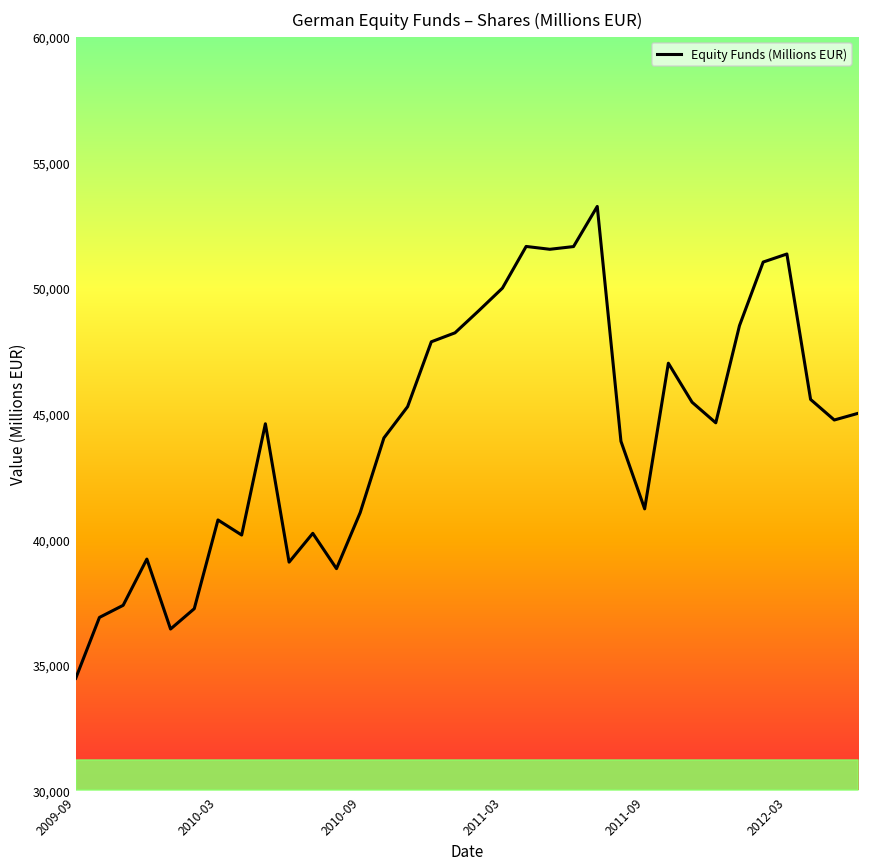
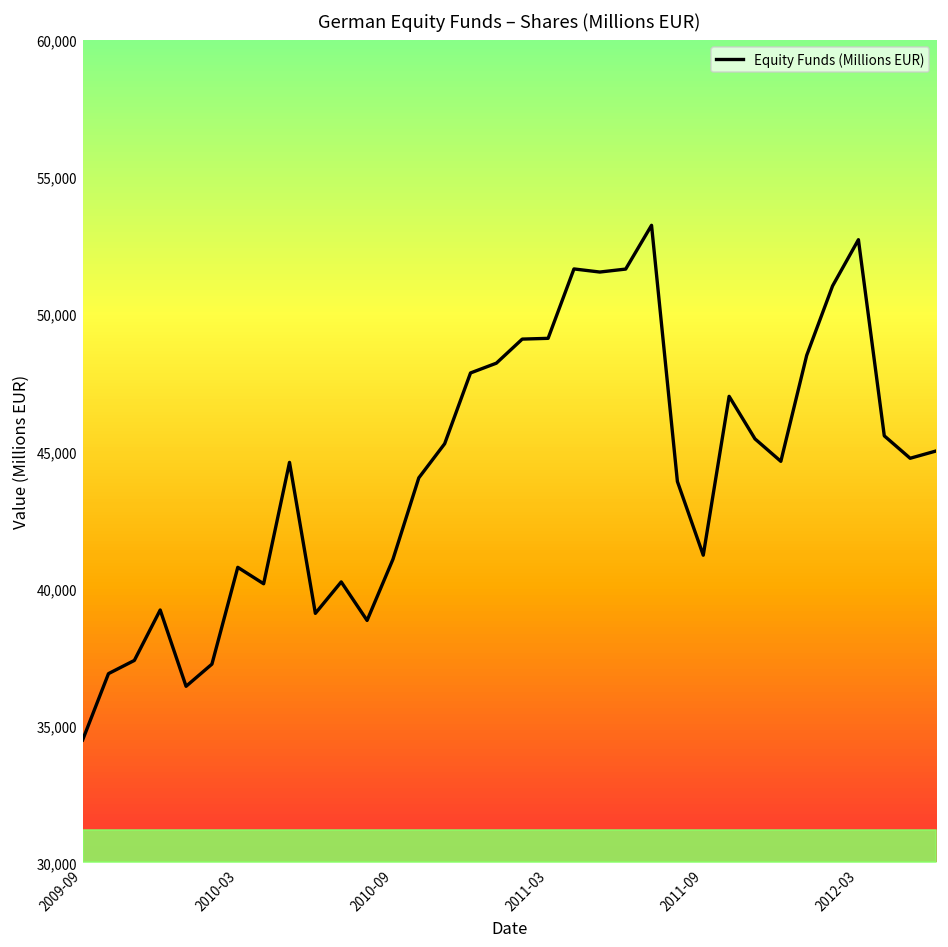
  {
    "Equity Funds (Millions EUR)": {
      "2009-09": "34,500",
      "2010-03": "40,800",
      "2010-09": "41,100",
-     "2011-03": "50,000",
+     "2011-03": "49,100",
      "2011-09": "41,200",
-     "2012-03": "51,400"
+     "2012-03": "52,700"
    }
  }
